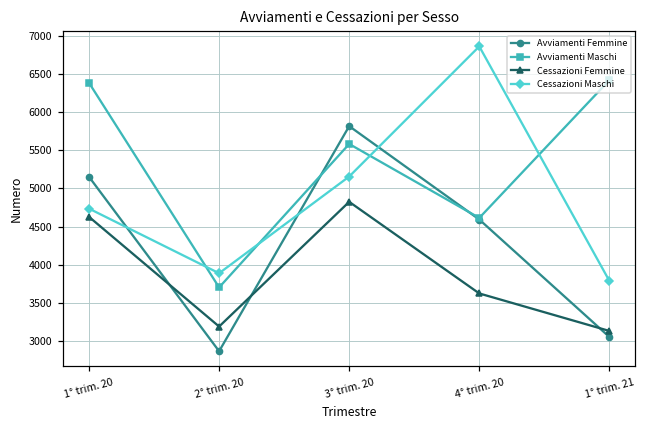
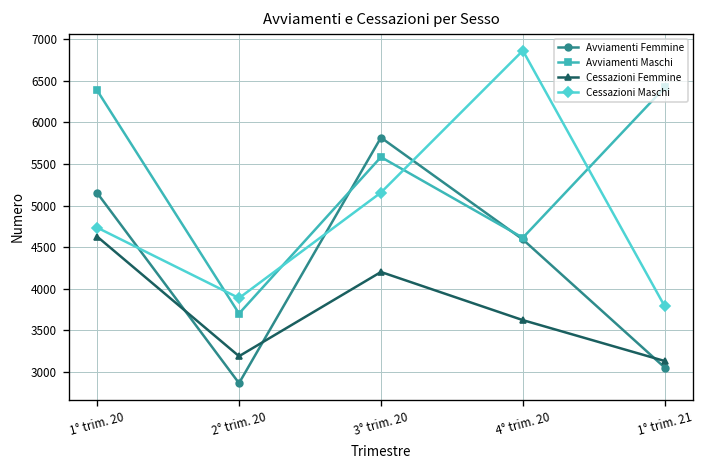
  {
    "Avviamenti Femmine": {
      "1° trim. 20": 5200,
      "2° trim. 20": 2900,
      "3° trim. 20": 5800,
      "1° trim. 21": 3100
    },
    "Cessazioni Femmine": {
      "1° trim. 20": 4600,
      "2° trim. 20": 3200,
-     "3° trim. 20": 4800,
+     "3° trim. 20": 4200,
      "4° trim. 20": 3600,
      "1° trim. 21": 3100
    }
  }
